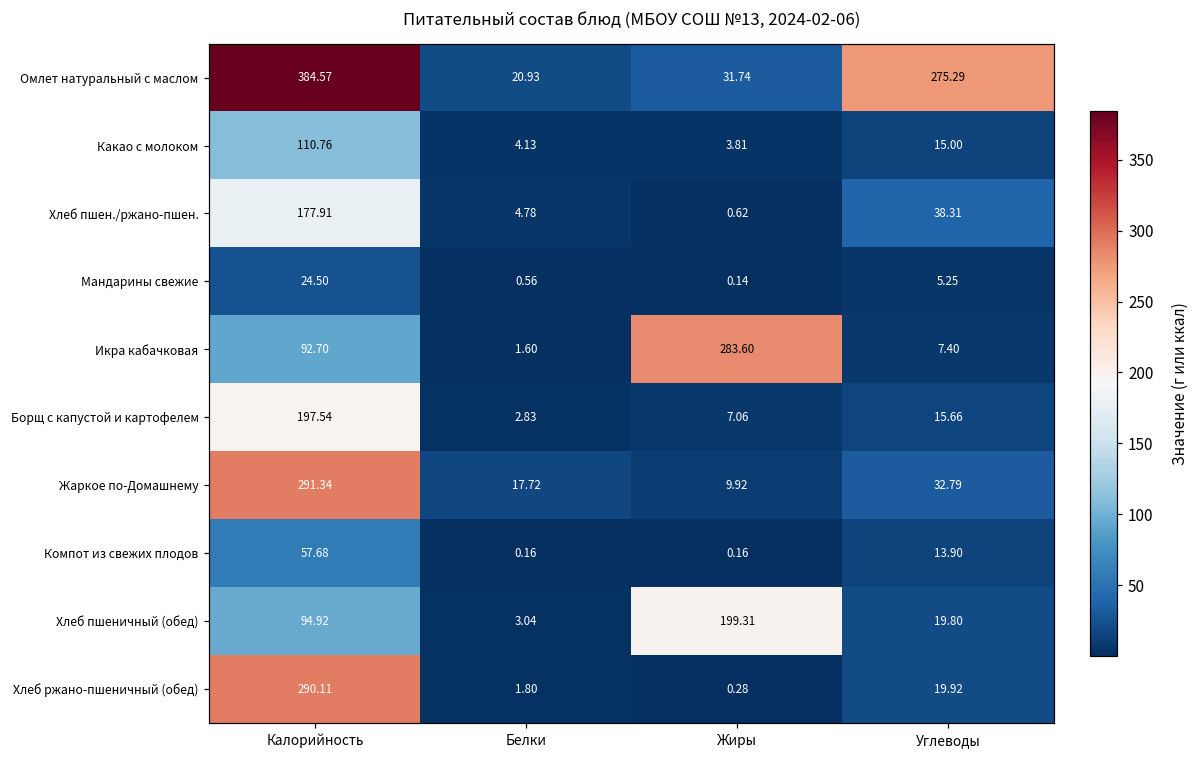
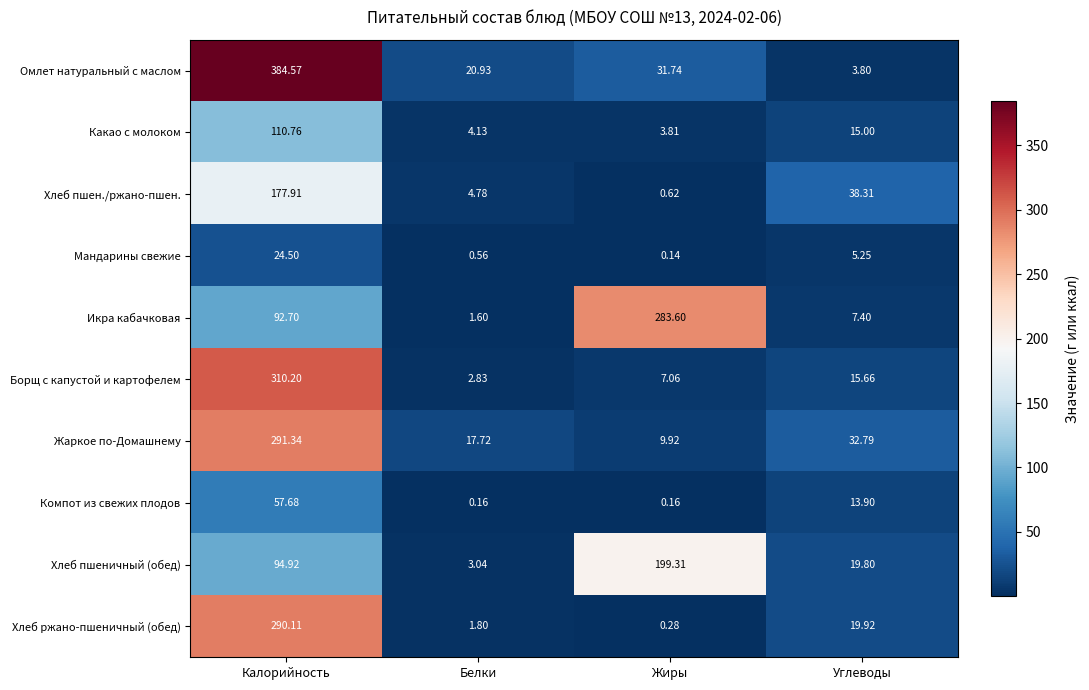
  {
    "Омлет натуральный с маслом": {
      "Калорийность": 384.57,
      "Белки": 20.93,
      "Жиры": 31.74,
-     "Углеводы": 275.29
+     "Углеводы": 3.80
    },
    "Какао с молоком": {
      "Калорийность": 110.76,
      "Белки": 4.13,
      "Жиры": 3.81,
      "Углеводы": 15.00
    },
    "Хлеб пшен./ржано-пшен.": {
      "Калорийность": 177.91,
      "Белки": 4.78,
      "Жиры": 0.62,
      "Углеводы": 38.31
    },
    "Мандарины свежие": {
      "Калорийность": 24.50,
      "Белки": 0.56,
      "Жиры": 0.14,
      "Углеводы": 5.25
    },
    "Икра кабачковая": {
      "Калорийность": 92.70,
      "Белки": 1.60,
      "Жиры": 283.60,
      "Углеводы": 7.40
    },
    "Борщ с капустой и картофелем": {
-     "Калорийность": 197.54,
+     "Калорийность": 310.20,
      "Белки": 2.83,
      "Жиры": 7.06,
      "Углеводы": 15.66
    },
    "Жаркое по-Домашнему": {
      "Калорийность": 291.34,
      "Белки": 17.72,
      "Жиры": 9.92,
      "Углеводы": 32.79
    },
    "Компот из свежих плодов": {
      "Калорийность": 57.68,
      "Белки": 0.16,
      "Жиры": 0.16,
      "Углеводы": 13.90
    },
    "Хлеб пшеничный (обед)": {
      "Калорийность": 94.92,
      "Белки": 3.04,
      "Жиры": 199.31,
      "Углеводы": 19.80
    },
    "Хлеб ржано-пшеничный (обед)": {
      "Калорийность": 290.11,
      "Белки": 1.80,
      "Жиры": 0.28,
      "Углеводы": 19.92
    }
  }
